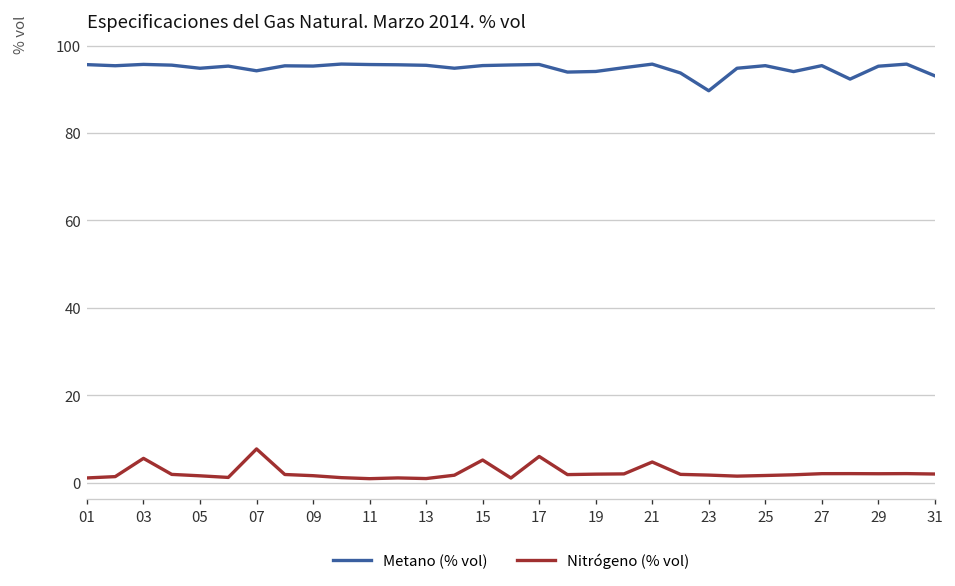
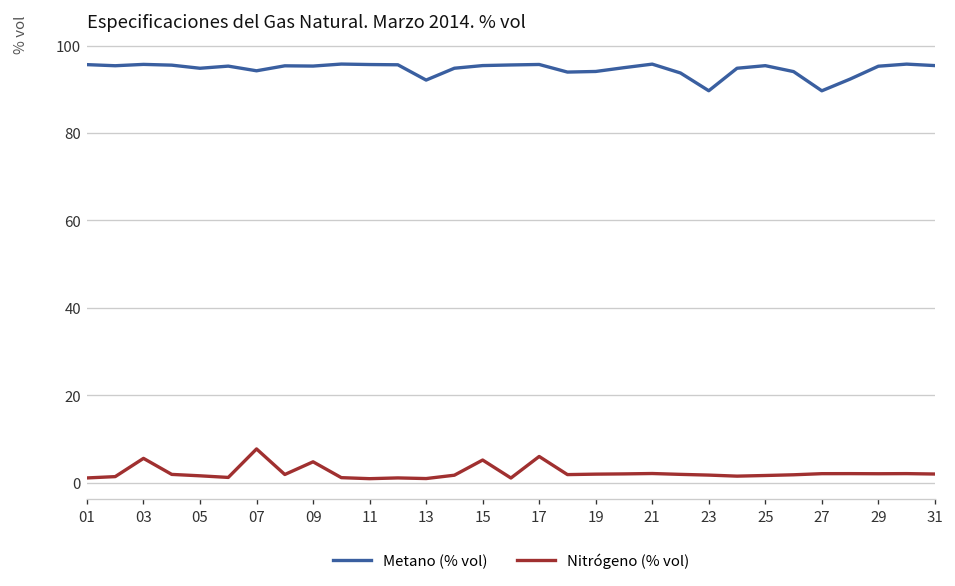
  {
    "Metano (% vol)": {
      "01": 96,
      "03": 96,
      "05": 95,
      "07": 94,
      "09": 95,
      "11": 96,
-     "13": 95,
+     "13": 92,
      "15": 95,
      "17": 96,
      "19": 94,
      "21": 96,
      "23": 90,
      "25": 95,
-     "27": 95,
+     "27": 90,
      "29": 95,
-     "31": 93
+     "31": 95
    },
    "Nitrógeno (% vol)": {
      "01": 1,
      "03": 6,
      "05": 2,
      "07": 8,
-     "09": 2,
+     "09": 5,
      "11": 1,
      "13": 1,
      "15": 5,
      "17": 6,
      "19": 2,
-     "21": 5,
+     "21": 2,
      "23": 2,
      "25": 2,
      "27": 2,
      "29": 2,
      "31": 2
    }
  }
